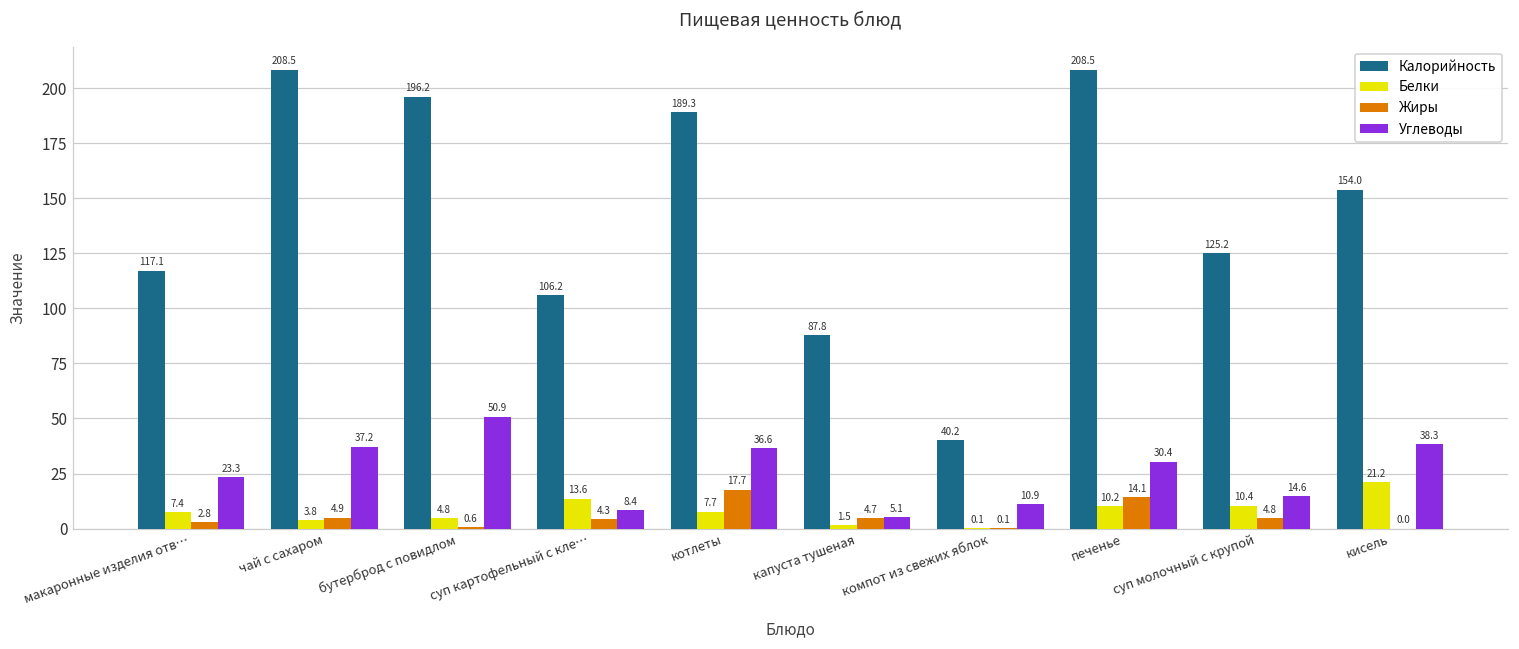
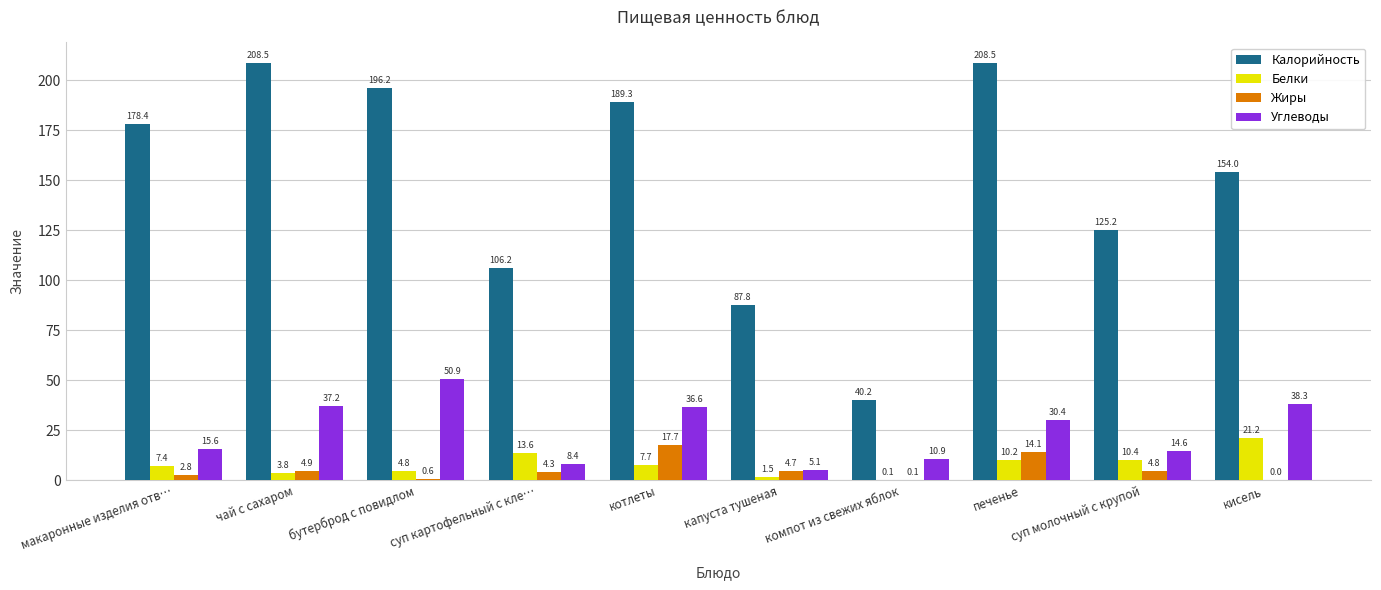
  {
    "Калорийность": {
-     "макаронные изделия отв…": 117.1,
+     "макаронные изделия отв…": 178.4,
      "чай с сахаром": 208.5,
      "бутерброд с повидлом": 196.2,
      "суп картофельный с кле…": 106.2,
      "котлеты": 189.3,
      "капуста тушеная": 87.8,
      "компот из свежих яблок": 40.2,
      "печенье": 208.5,
      "суп молочный с крупой": 125.2,
      "кисель": 154.0
    },
    "Белки": {
      "макаронные изделия отв…": 7.4,
      "чай с сахаром": 3.8,
      "бутерброд с повидлом": 4.8,
      "суп картофельный с кле…": 13.6,
      "котлеты": 7.7,
      "капуста тушеная": 1.5,
      "компот из свежих яблок": 0.1,
      "печенье": 10.2,
      "суп молочный с крупой": 10.4,
      "кисель": 21.2
    },
    "Жиры": {
      "макаронные изделия отв…": 2.8,
      "чай с сахаром": 4.9,
      "бутерброд с повидлом": 0.6,
      "суп картофельный с кле…": 4.3,
      "котлеты": 17.7,
      "капуста тушеная": 4.7,
      "компот из свежих яблок": 0.1,
      "печенье": 14.1,
      "суп молочный с крупой": 4.8,
      "кисель": 0.0
    },
    "Углеводы": {
-     "макаронные изделия отв…": 23.3,
+     "макаронные изделия отв…": 15.6,
      "чай с сахаром": 37.2,
      "бутерброд с повидлом": 50.9,
      "суп картофельный с кле…": 8.4,
      "котлеты": 36.6,
      "капуста тушеная": 5.1,
      "компот из свежих яблок": 10.9,
      "печенье": 30.4,
      "суп молочный с крупой": 14.6,
      "кисель": 38.3
    }
  }
